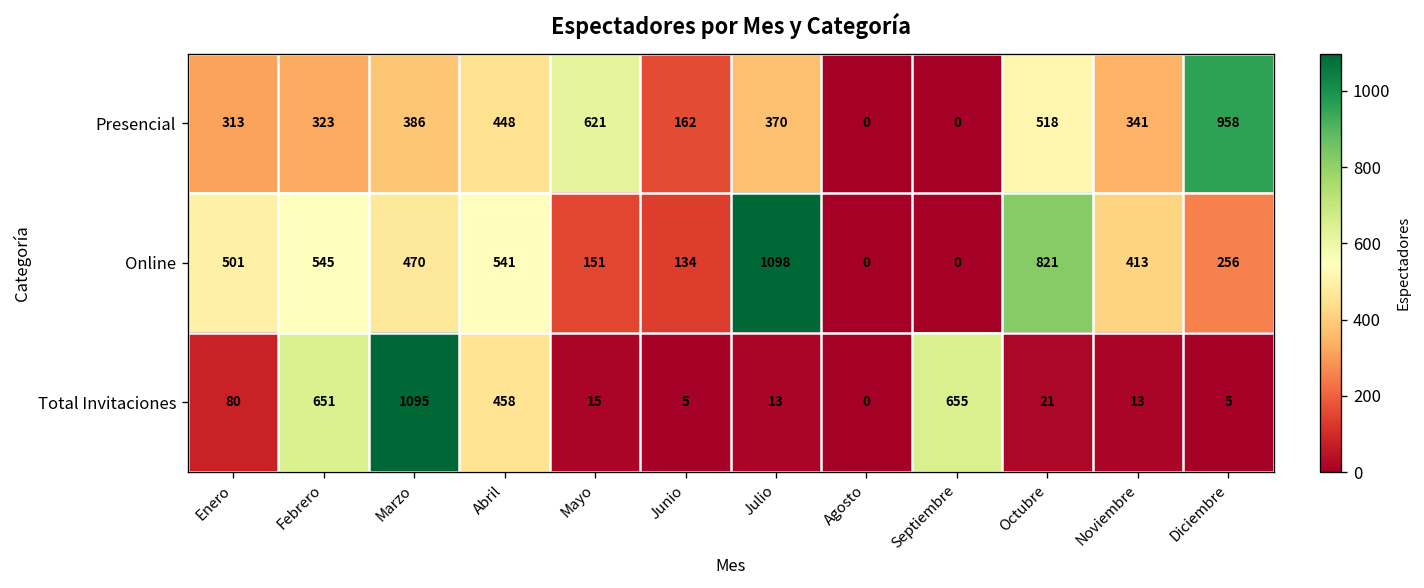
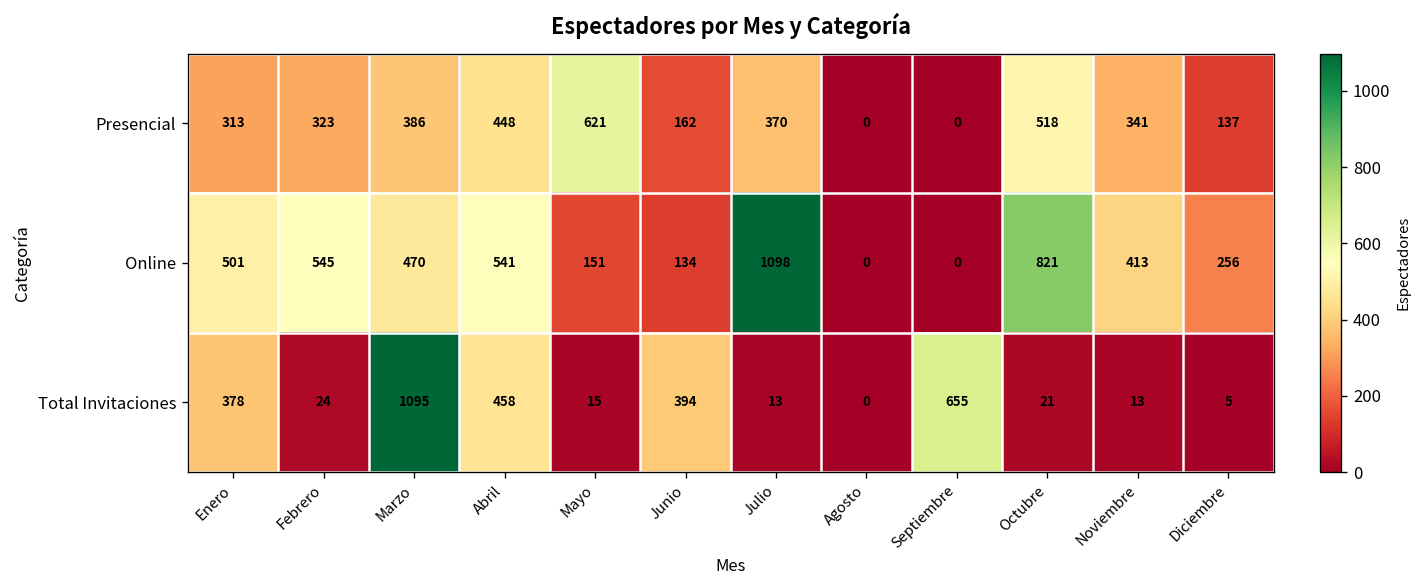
  {
    "Presencial": {
      "Enero": 313,
      "Febrero": 323,
      "Marzo": 386,
      "Abril": 448,
      "Mayo": 621,
      "Junio": 162,
      "Julio": 370,
      "Agosto": 0,
      "Septiembre": 0,
      "Octubre": 518,
      "Noviembre": 341,
-     "Diciembre": 958
+     "Diciembre": 137
    },
    "Online": {
      "Enero": 501,
      "Febrero": 545,
      "Marzo": 470,
      "Abril": 541,
      "Mayo": 151,
      "Junio": 134,
      "Julio": 1098,
      "Agosto": 0,
      "Septiembre": 0,
      "Octubre": 821,
      "Noviembre": 413,
      "Diciembre": 256
    },
    "Total Invitaciones": {
-     "Enero": 80,
-     "Febrero": 651,
+     "Enero": 378,
+     "Febrero": 24,
      "Marzo": 1095,
      "Abril": 458,
      "Mayo": 15,
-     "Junio": 5,
+     "Junio": 394,
      "Julio": 13,
      "Agosto": 0,
      "Septiembre": 655,
      "Octubre": 21,
      "Noviembre": 13,
      "Diciembre": 5
    }
  }
